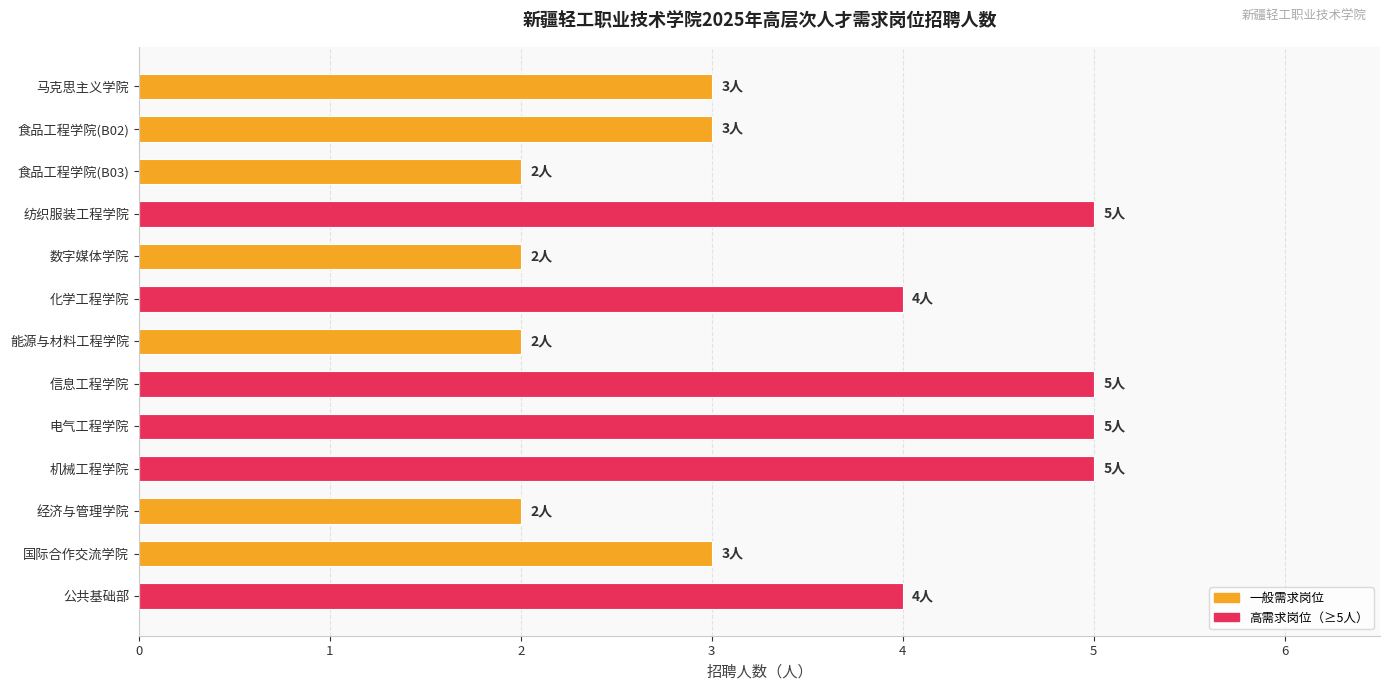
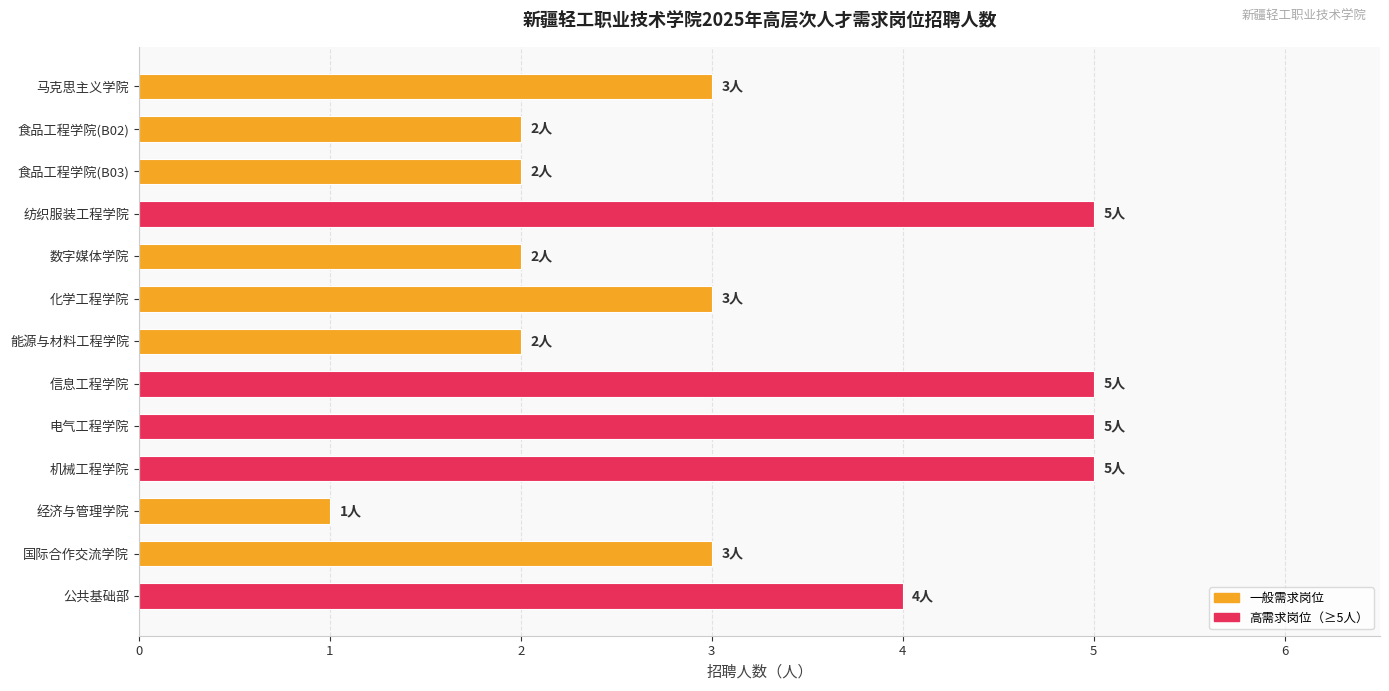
  {
    "马克思主义学院": "3人",
-   "食品工程学院(B02)": "3人",
+   "食品工程学院(B02)": "2人",
    "食品工程学院(B03)": "2人",
    "纺织服装工程学院": "5人",
    "数字媒体学院": "2人",
-   "化学工程学院": "4人",
+   "化学工程学院": "3人",
    "能源与材料工程学院": "2人",
    "信息工程学院": "5人",
    "电气工程学院": "5人",
    "机械工程学院": "5人",
-   "经济与管理学院": "2人",
+   "经济与管理学院": "1人",
    "国际合作交流学院": "3人",
    "公共基础部": "4人"
  }
